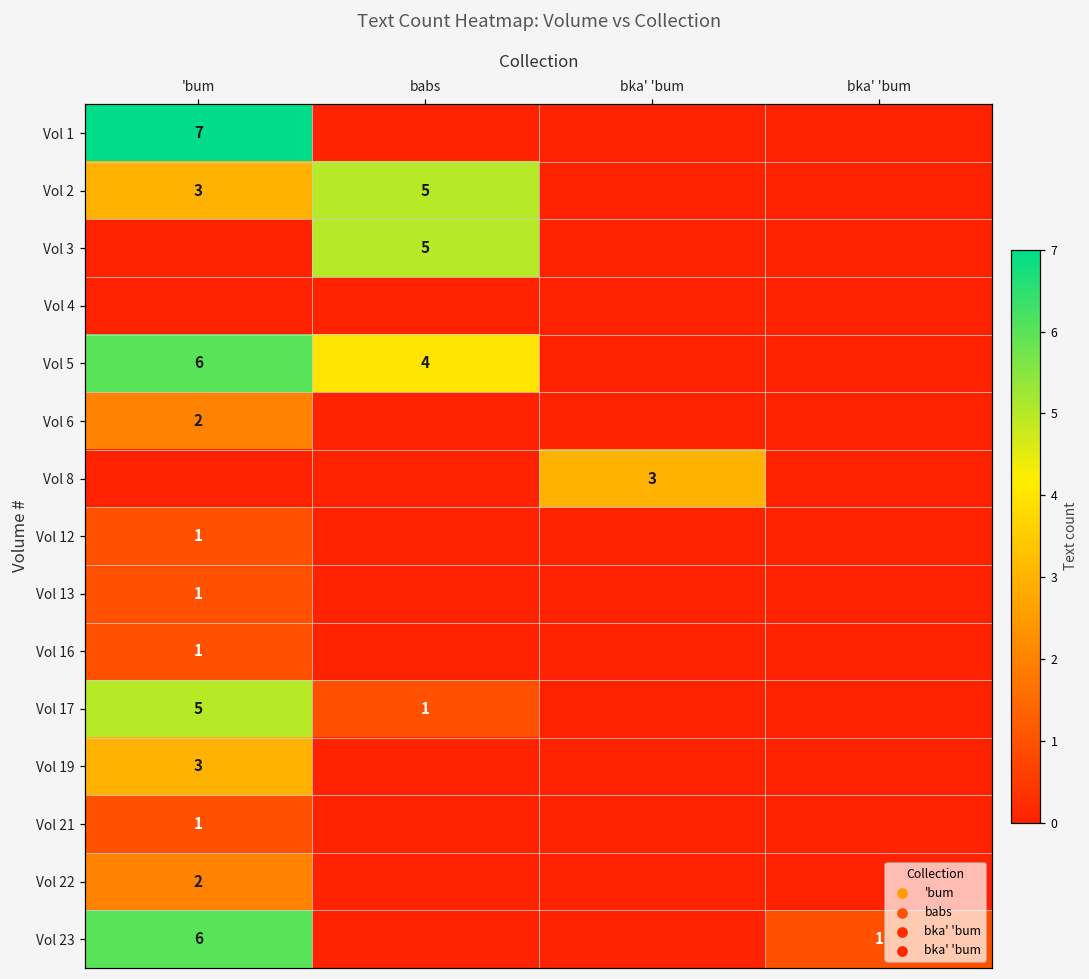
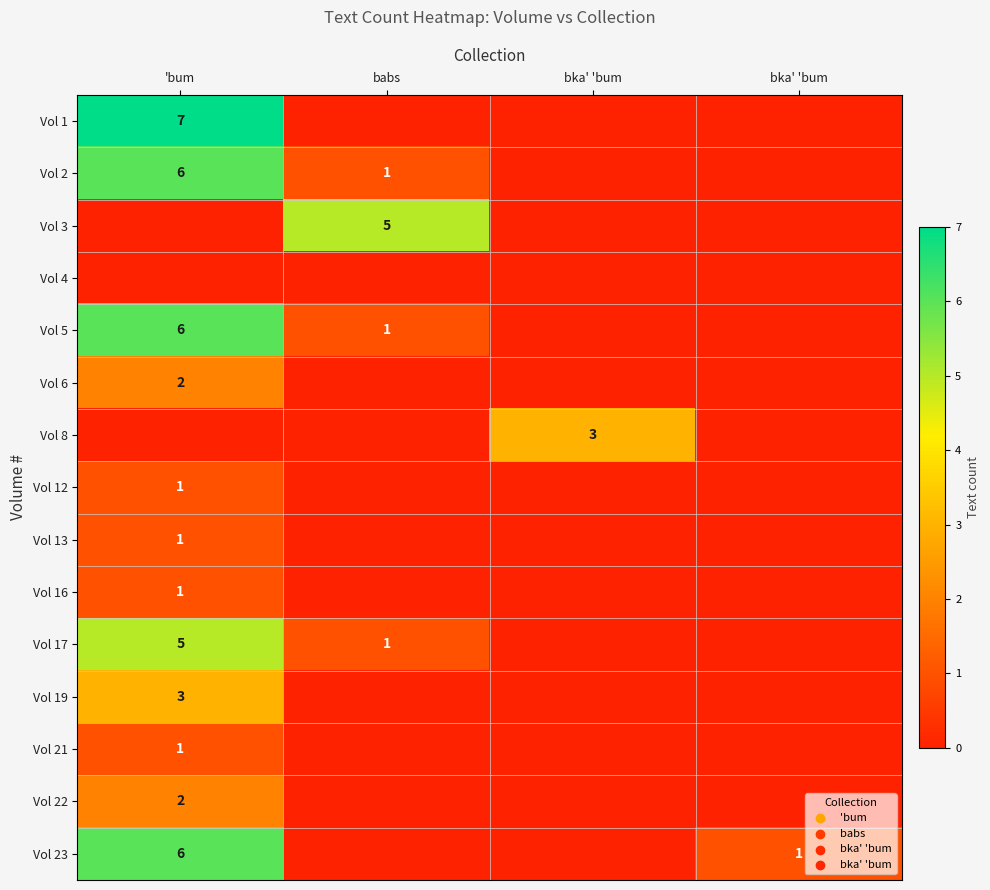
  {
    "Vol 1": {
      "'bum": 7
    },
    "Vol 2": {
-     "'bum": 3,
-     "babs": 5
+     "'bum": 6,
+     "babs": 1
    },
    "Vol 3": {
      "babs": 5
    },
    "Vol 5": {
      "'bum": 6,
-     "babs": 4
+     "babs": 1
    },
    "Vol 6": {
      "'bum": 2
    },
    "Vol 12": {
      "'bum": 1
    },
    "Vol 13": {
      "'bum": 1
    },
    "Vol 16": {
      "'bum": 1
    },
    "Vol 17": {
      "'bum": 5,
      "babs": 1
    },
    "Vol 19": {
      "'bum": 3
    },
    "Vol 21": {
      "'bum": 1
    },
    "Vol 22": {
      "'bum": 2
    },
    "Vol 23": {
      "'bum": 6
    }
  }
